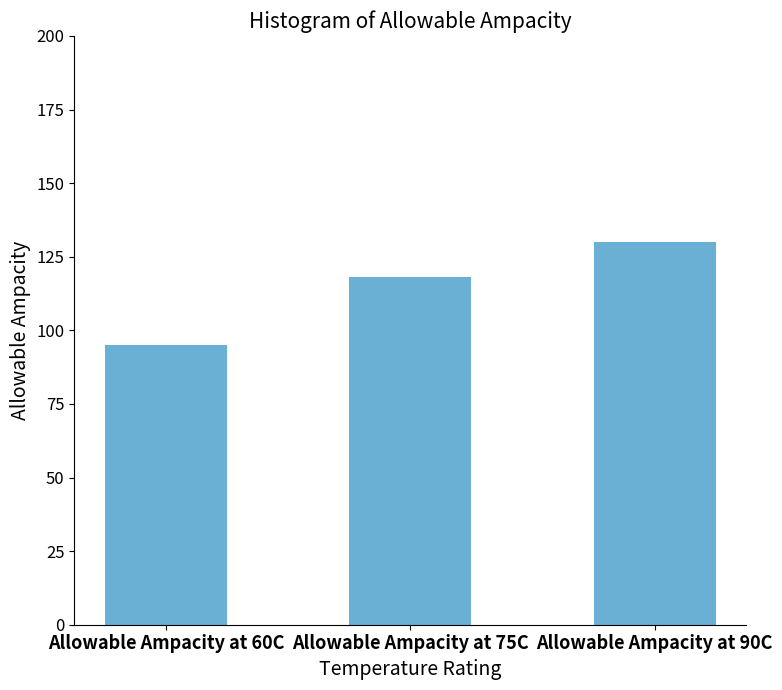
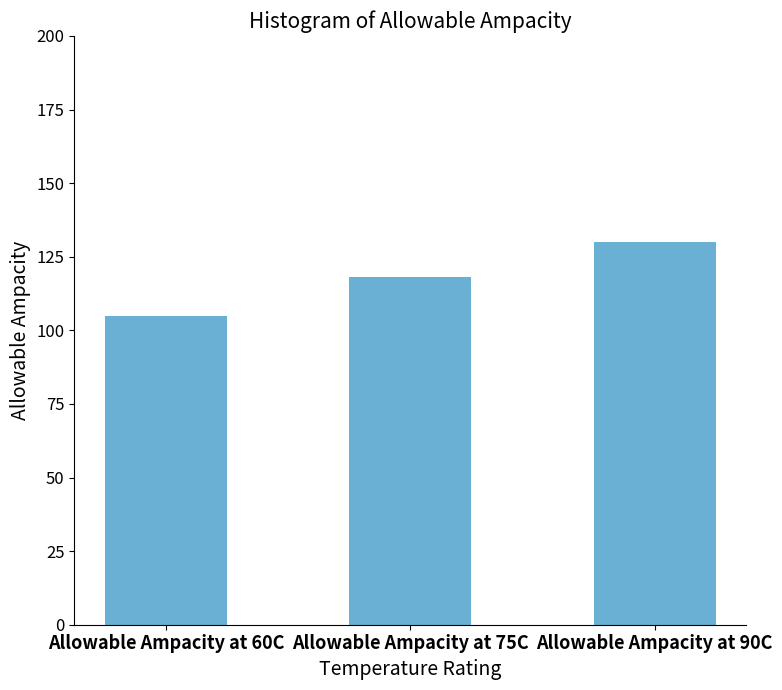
  {
-   "Allowable Ampacity at 60C": 95,
+   "Allowable Ampacity at 60C": 105,
    "Allowable Ampacity at 75C": 118,
    "Allowable Ampacity at 90C": 130
  }
